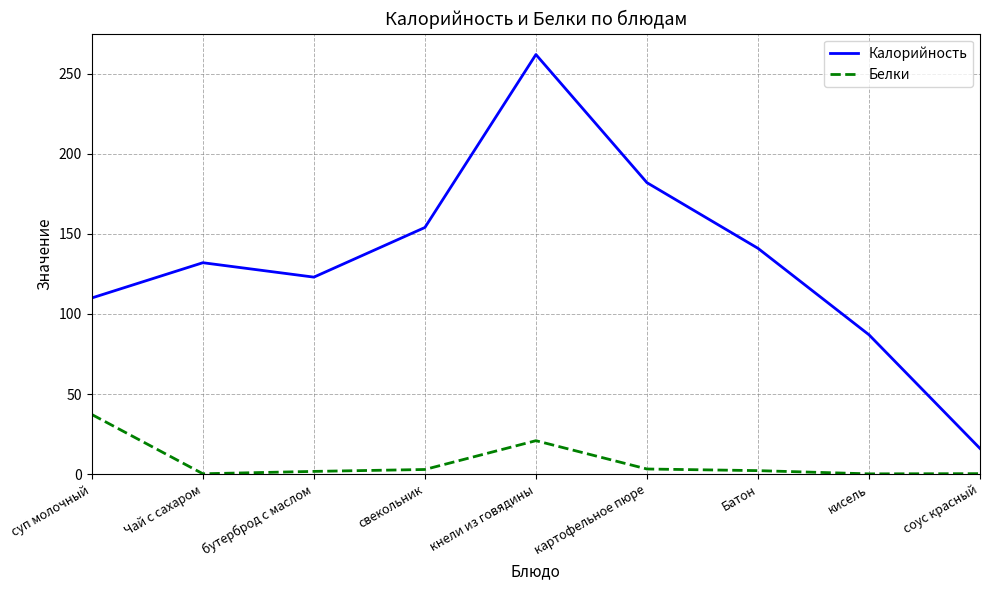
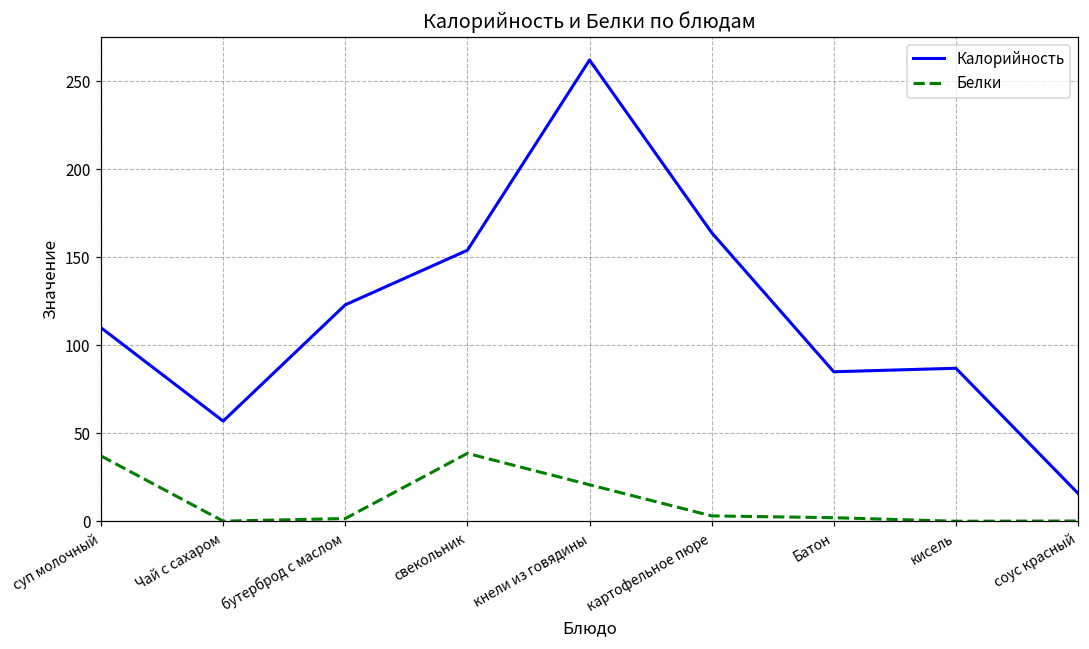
  {
    "Калорийность": {
      "суп молочный": 110,
-     "Чай с сахаром": 132,
+     "Чай с сахаром": 57,
      "бутерброд с маслом": 123,
      "свекольник": 154,
      "кнели из говядины": 262,
-     "картофельное пюре": 182,
-     "Батон": 141,
+     "картофельное пюре": 164,
+     "Батон": 85,
      "кисель": 87,
      "соус красный": 16
    },
    "Белки": {
      "суп молочный": 37,
      "Чай с сахаром": 0,
      "бутерброд с маслом": 2,
-     "свекольник": 3,
+     "свекольник": 39,
      "кнели из говядины": 21,
      "картофельное пюре": 3,
      "Батон": 2,
      "кисель": 0,
      "соус красный": 0
    }
  }
